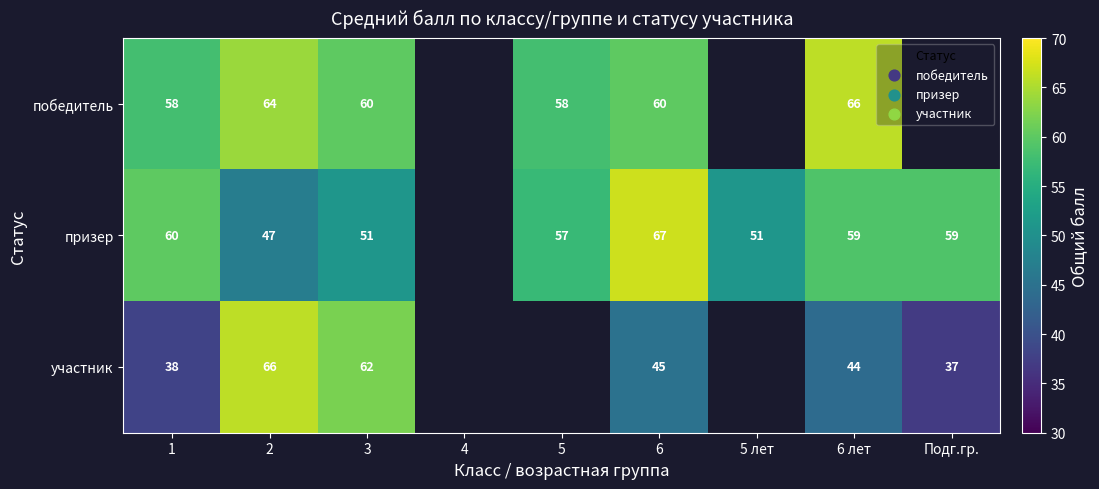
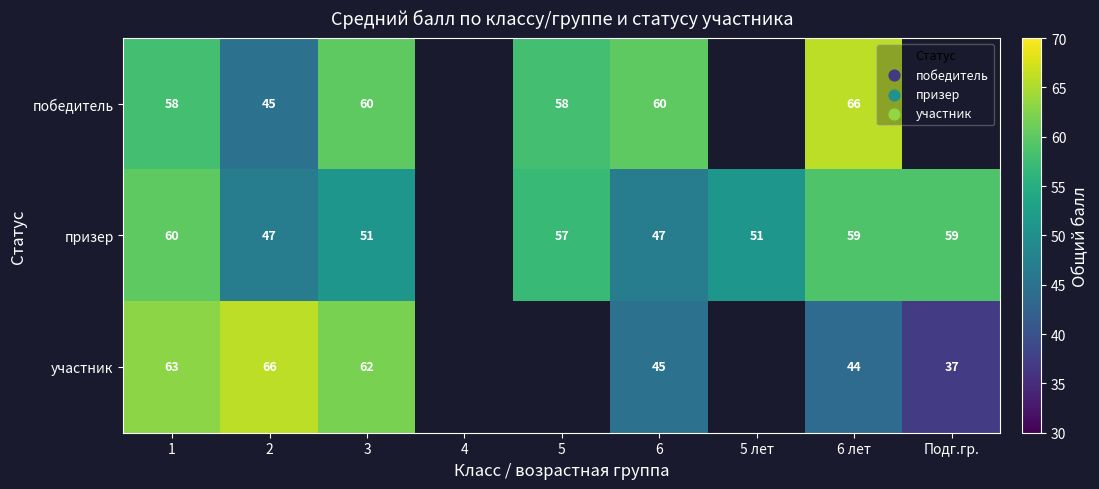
  {
    "победитель": {
      "1": 58,
-     "2": 64,
+     "2": 45,
      "3": 60,
      "5": 58,
      "6": 60,
      "6 лет": 66
    },
    "призер": {
      "1": 60,
      "2": 47,
      "3": 51,
      "5": 57,
-     "6": 67,
+     "6": 47,
      "5 лет": 51,
      "6 лет": 59,
      "Подг.гр.": 59
    },
    "участник": {
-     "1": 38,
+     "1": 63,
      "2": 66,
      "3": 62,
      "6": 45,
      "6 лет": 44,
      "Подг.гр.": 37
    }
  }
